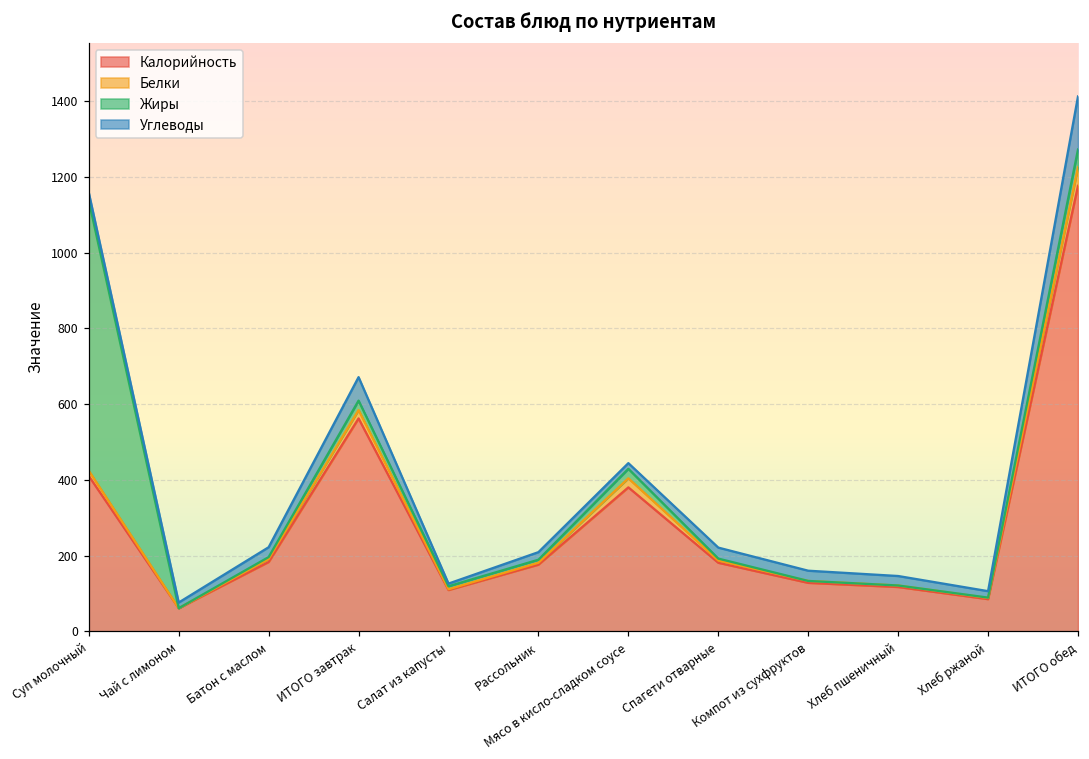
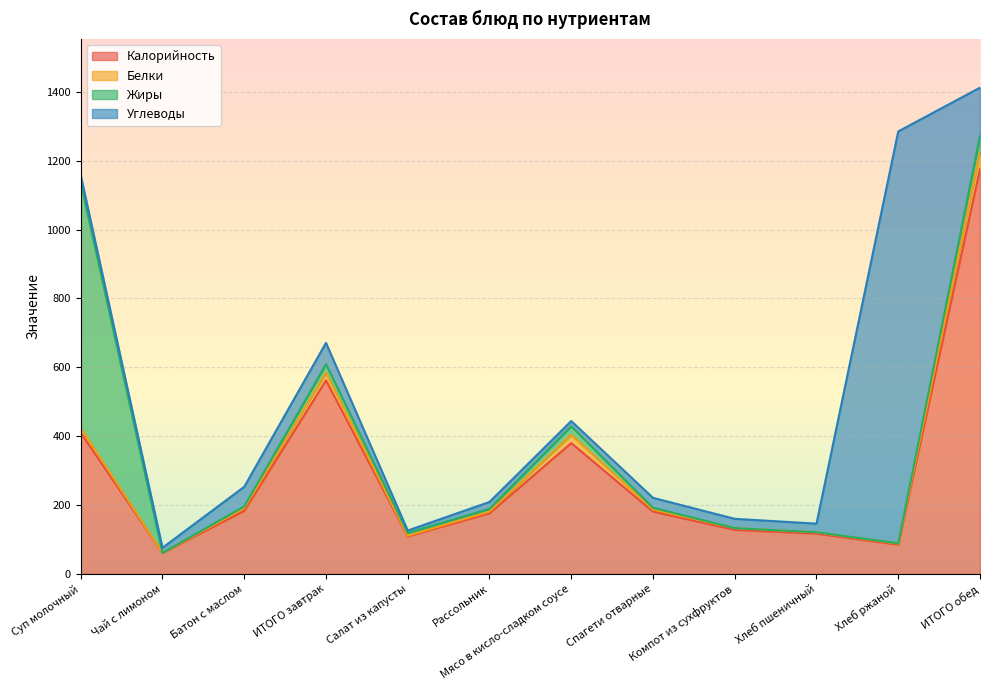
  {
    "Калорийность": {
      "Суп молочный": 410,
      "Батон с маслом": 180,
      "ИТОГО завтрак": 560,
      "Мясо в кисло-сладком соусе": 380,
      "ИТОГО обед": 1180
    },
    "Белки": {
      "Суп молочный": 10,
      "ИТОГО завтрак": 20,
      "Мясо в кисло-сладком соусе": 20,
      "ИТОГО обед": 50
    },
    "Жиры": {
      "Суп молочный": 710,
      "ИТОГО завтрак": 30,
      "Рассольник": 10,
      "Мясо в кисло-сладком соусе": 30,
      "ИТОГО обед": 50
    },
    "Углеводы": {
      "Суп молочный": 20,
      "Чай с лимоном": 20,
-     "Батон с маслом": 30,
+     "Батон с маслом": 60,
      "ИТОГО завтрак": 60,
      "Рассольник": 20,
      "Мясо в кисло-сладком соусе": 20,
      "Спагети отварные": 30,
      "Компот из сухфруктов": 30,
      "Хлеб пшеничный": 30,
-     "Хлеб ржаной": 20,
+     "Хлеб ржаной": 1200,
      "ИТОГО обед": 140
    }
  }
